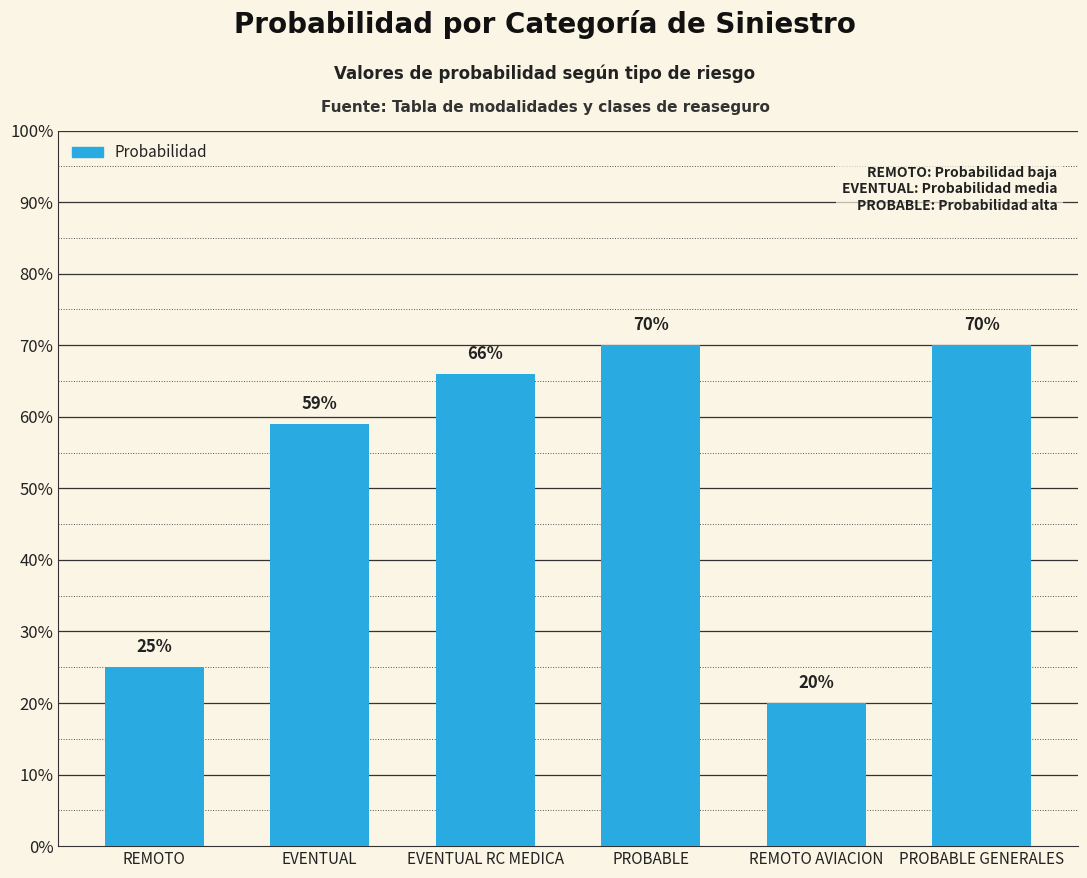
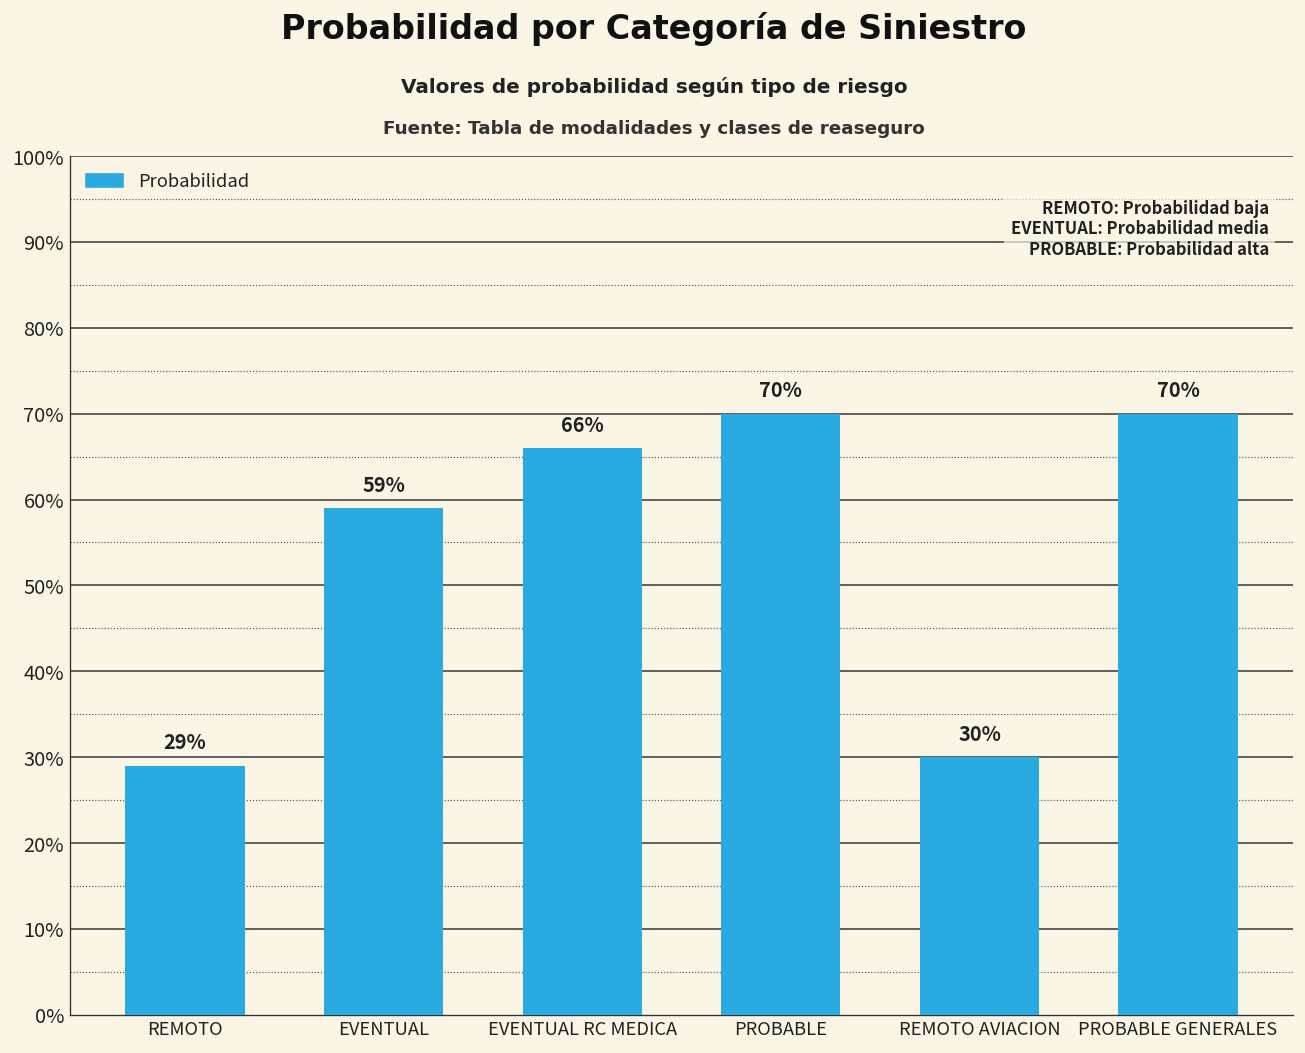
  {
-   "REMOTO": "25%",
+   "REMOTO": "29%",
    "EVENTUAL": "59%",
    "EVENTUAL RC MEDICA": "66%",
    "PROBABLE": "70%",
-   "REMOTO AVIACION": "20%",
+   "REMOTO AVIACION": "30%",
    "PROBABLE GENERALES": "70%"
  }
